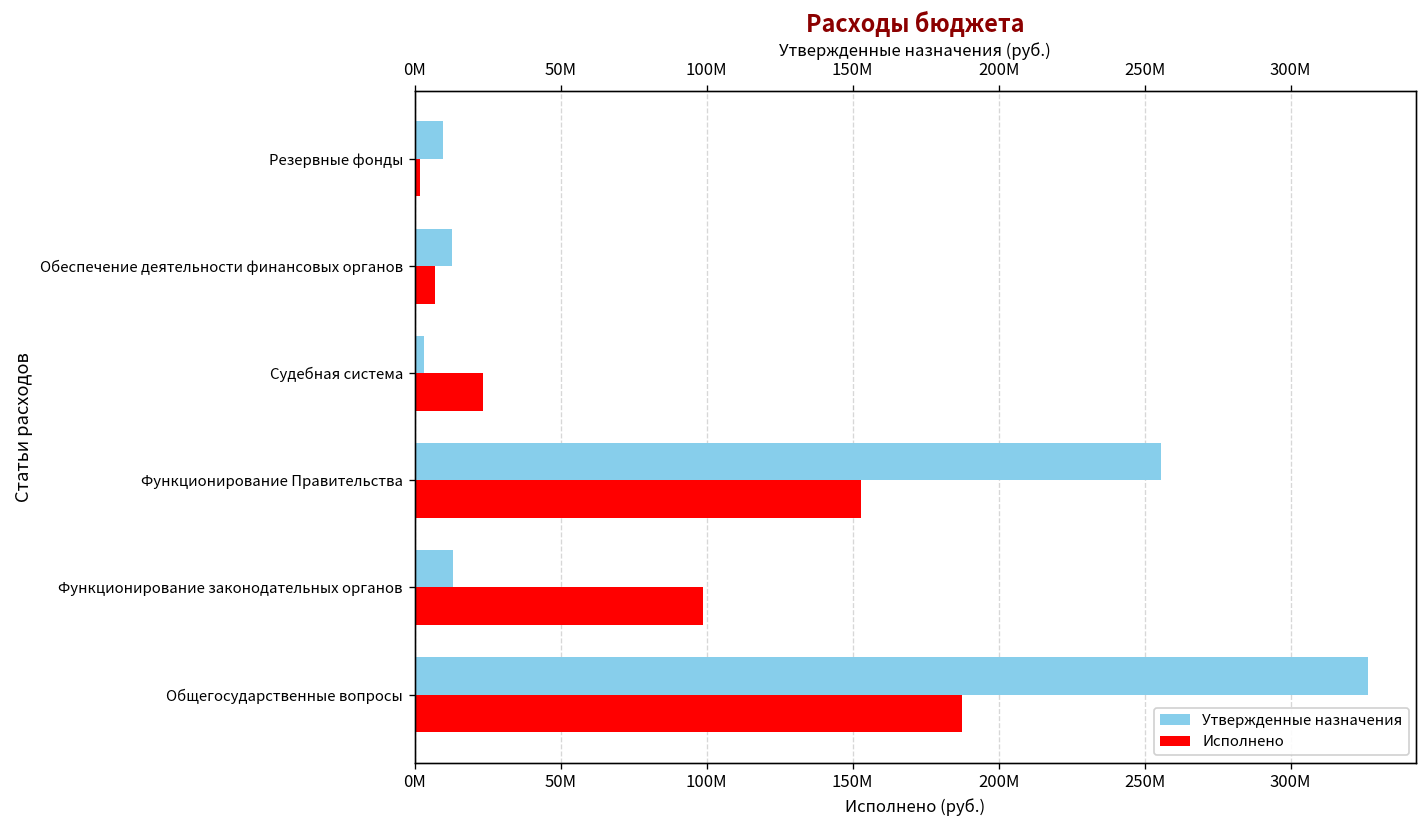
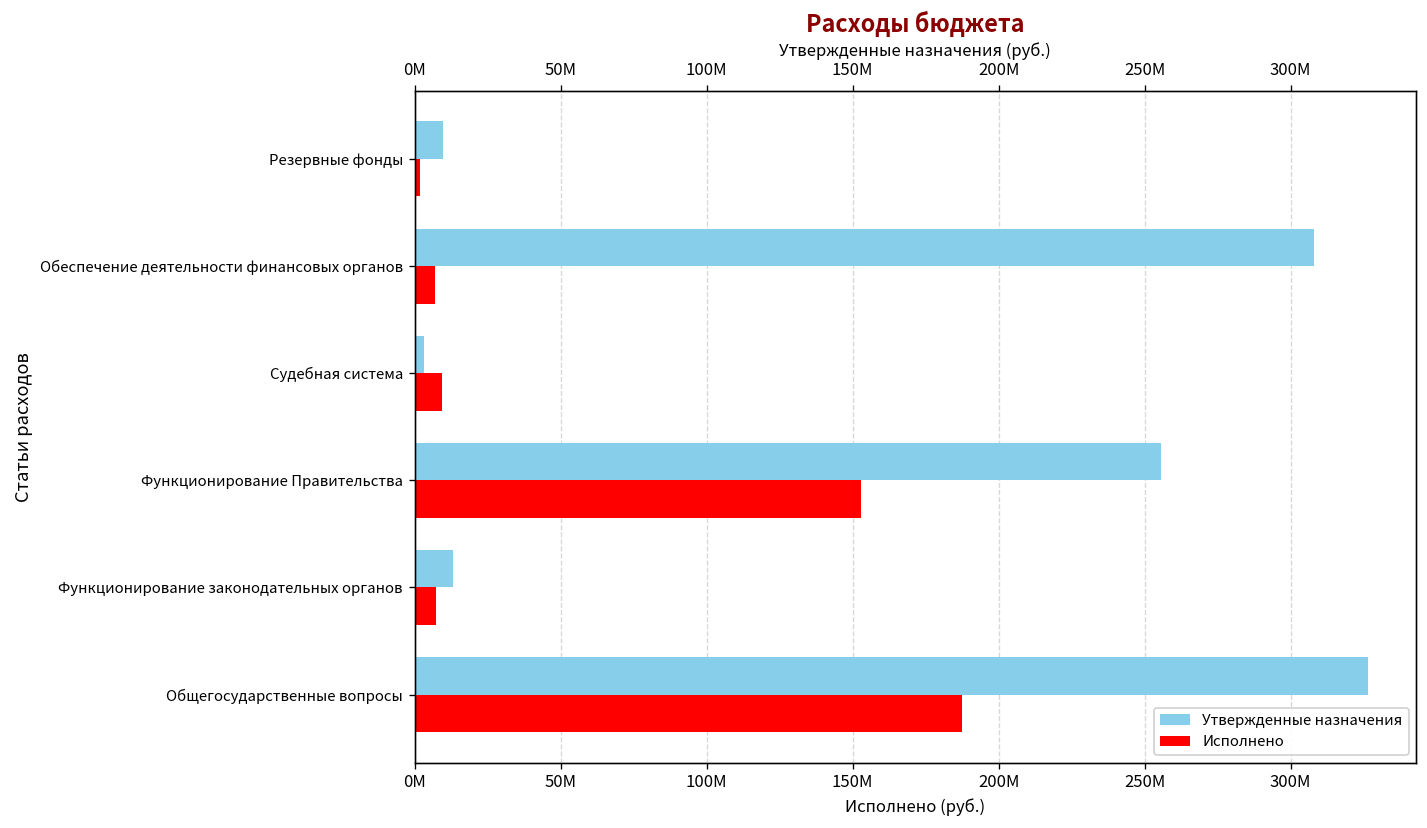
  {
    "Утвержденные назначения": {
      "Резервные фонды": 10000000,
-     "Обеспечение деятельности финансовых органов": 13000000,
+     "Обеспечение деятельности финансовых органов": 308000000,
      "Судебная система": 3000000,
      "Функционирование Правительства": 256000000,
      "Функционирование законодательных органов": 13000000,
      "Общегосударственные вопросы": 327000000
    },
    "Исполнено": {
      "Резервные фонды": 2000000,
      "Обеспечение деятельности финансовых органов": 7000000,
-     "Судебная система": 23000000,
+     "Судебная система": 9000000,
      "Функционирование Правительства": 153000000,
-     "Функционирование законодательных органов": 99000000,
+     "Функционирование законодательных органов": 7000000,
      "Общегосударственные вопросы": 187000000
    }
  }
